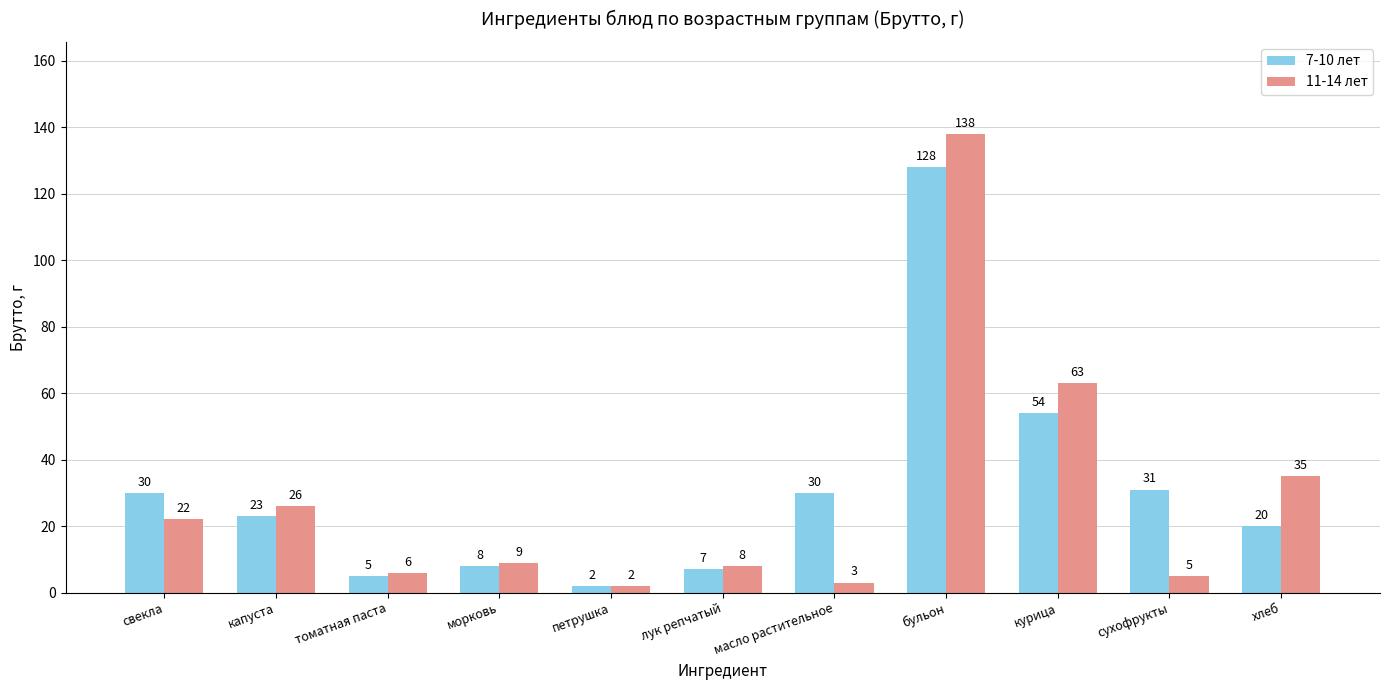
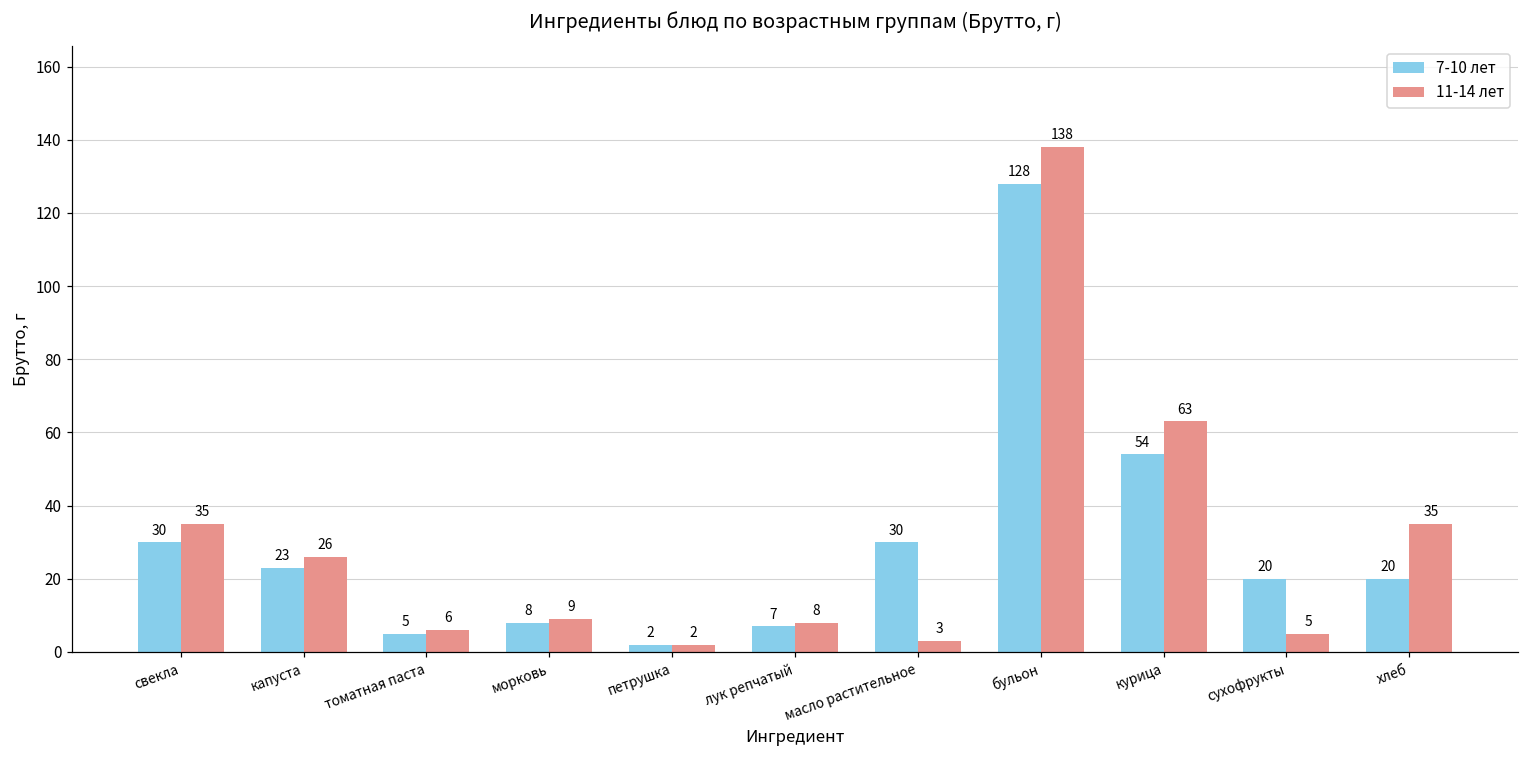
  {
    "7-10 лет": {
      "свекла": 30,
      "капуста": 23,
      "томатная паста": 5,
      "морковь": 8,
      "петрушка": 2,
      "лук репчатый": 7,
      "масло растительное": 30,
      "бульон": 128,
      "курица": 54,
-     "сухофрукты": 31,
+     "сухофрукты": 20,
      "хлеб": 20
    },
    "11-14 лет": {
-     "свекла": 22,
+     "свекла": 35,
      "капуста": 26,
      "томатная паста": 6,
      "морковь": 9,
      "петрушка": 2,
      "лук репчатый": 8,
      "масло растительное": 3,
      "бульон": 138,
      "курица": 63,
      "сухофрукты": 5,
      "хлеб": 35
    }
  }
